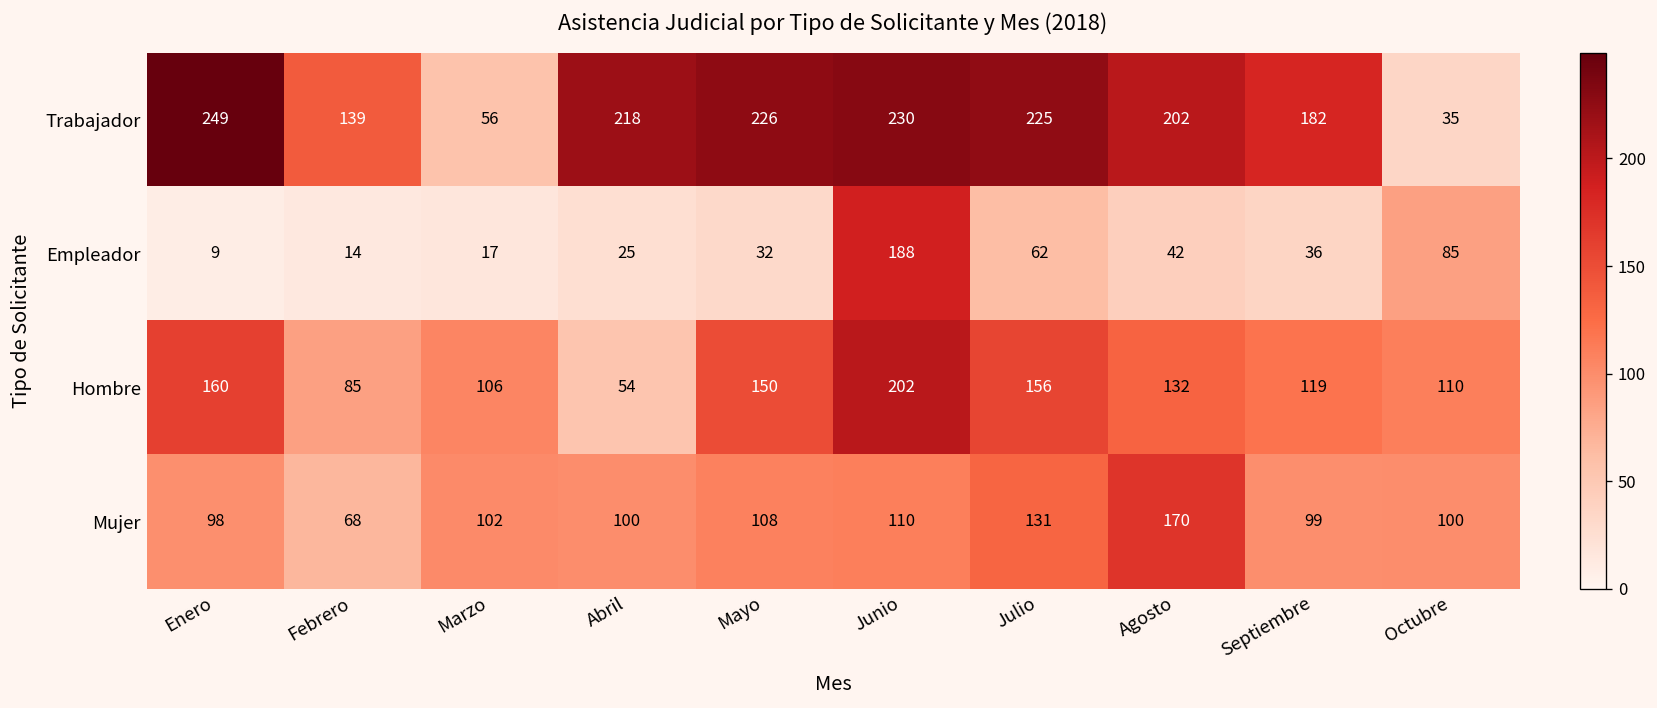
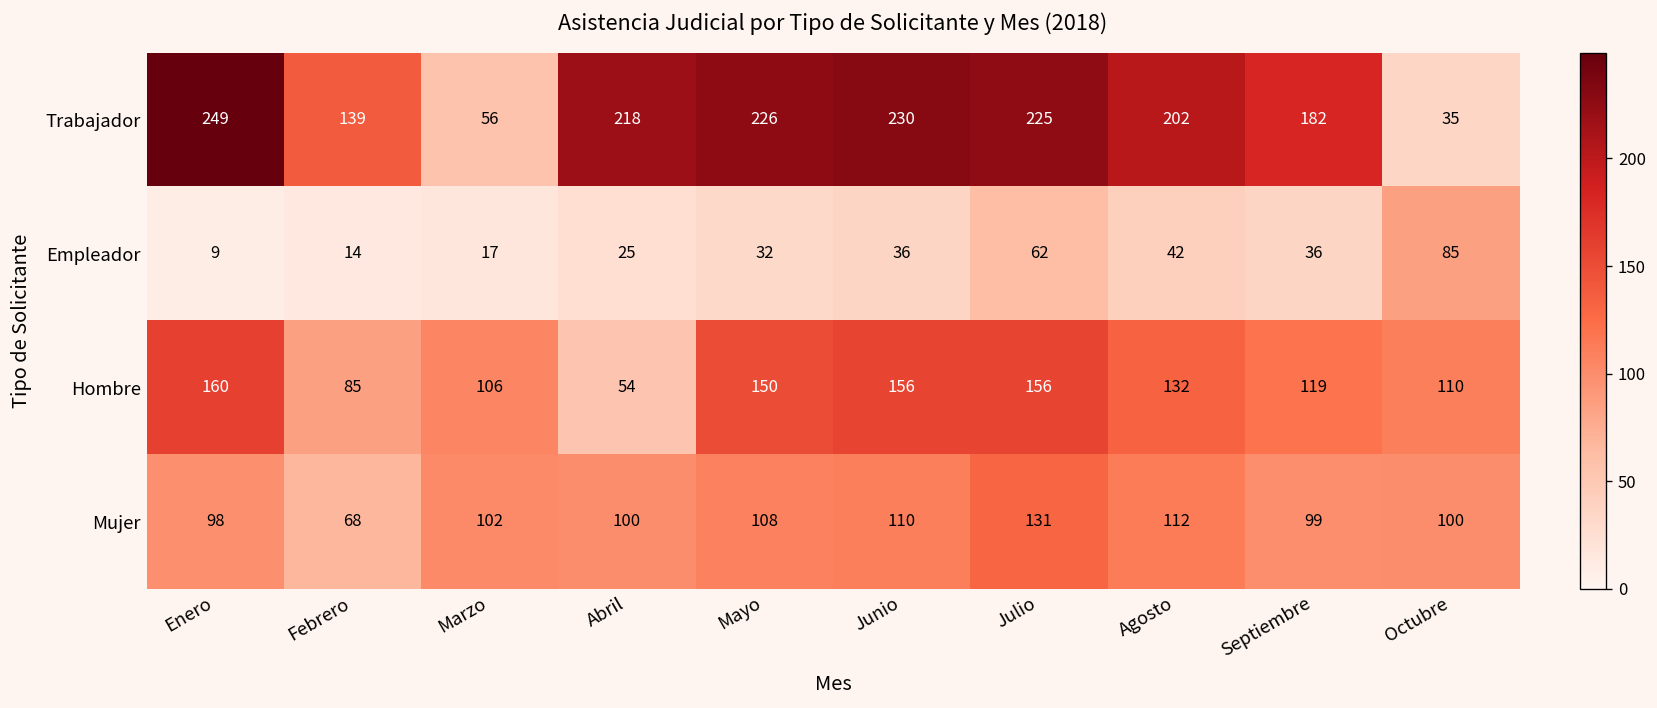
  {
    "Trabajador": {
      "Enero": 249,
      "Febrero": 139,
      "Marzo": 56,
      "Abril": 218,
      "Mayo": 226,
      "Junio": 230,
      "Julio": 225,
      "Agosto": 202,
      "Septiembre": 182,
      "Octubre": 35
    },
    "Empleador": {
      "Enero": 9,
      "Febrero": 14,
      "Marzo": 17,
      "Abril": 25,
      "Mayo": 32,
-     "Junio": 188,
+     "Junio": 36,
      "Julio": 62,
      "Agosto": 42,
      "Septiembre": 36,
      "Octubre": 85
    },
    "Hombre": {
      "Enero": 160,
      "Febrero": 85,
      "Marzo": 106,
      "Abril": 54,
      "Mayo": 150,
-     "Junio": 202,
+     "Junio": 156,
      "Julio": 156,
      "Agosto": 132,
      "Septiembre": 119,
      "Octubre": 110
    },
    "Mujer": {
      "Enero": 98,
      "Febrero": 68,
      "Marzo": 102,
      "Abril": 100,
      "Mayo": 108,
      "Junio": 110,
      "Julio": 131,
-     "Agosto": 170,
+     "Agosto": 112,
      "Septiembre": 99,
      "Octubre": 100
    }
  }
